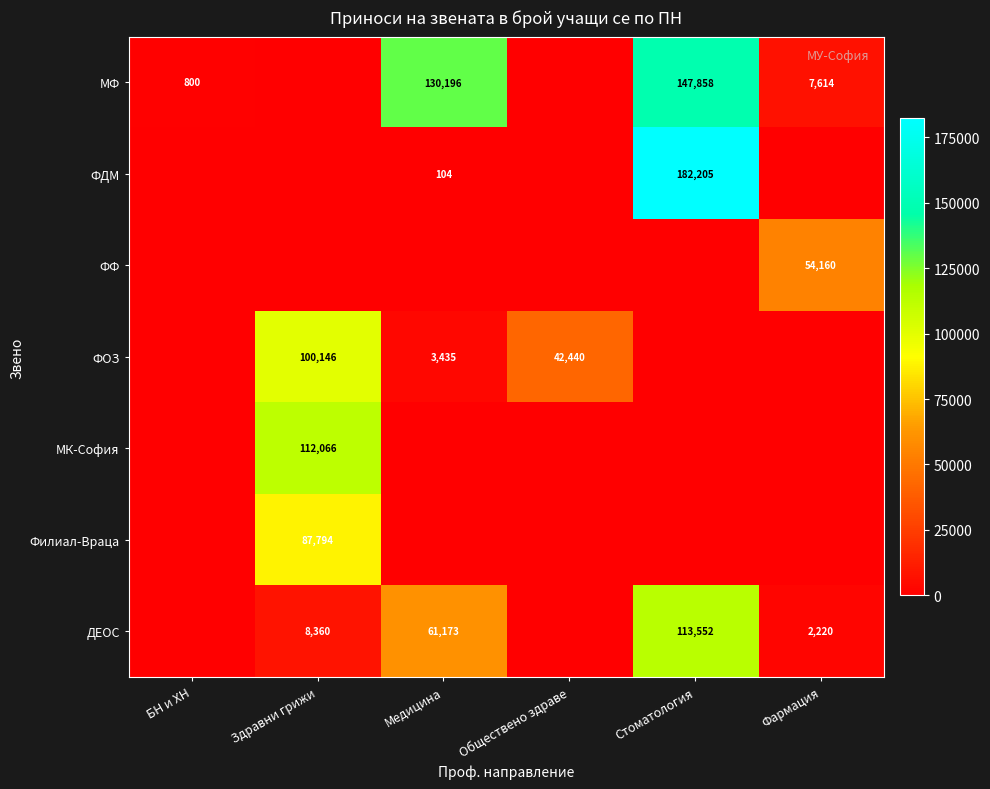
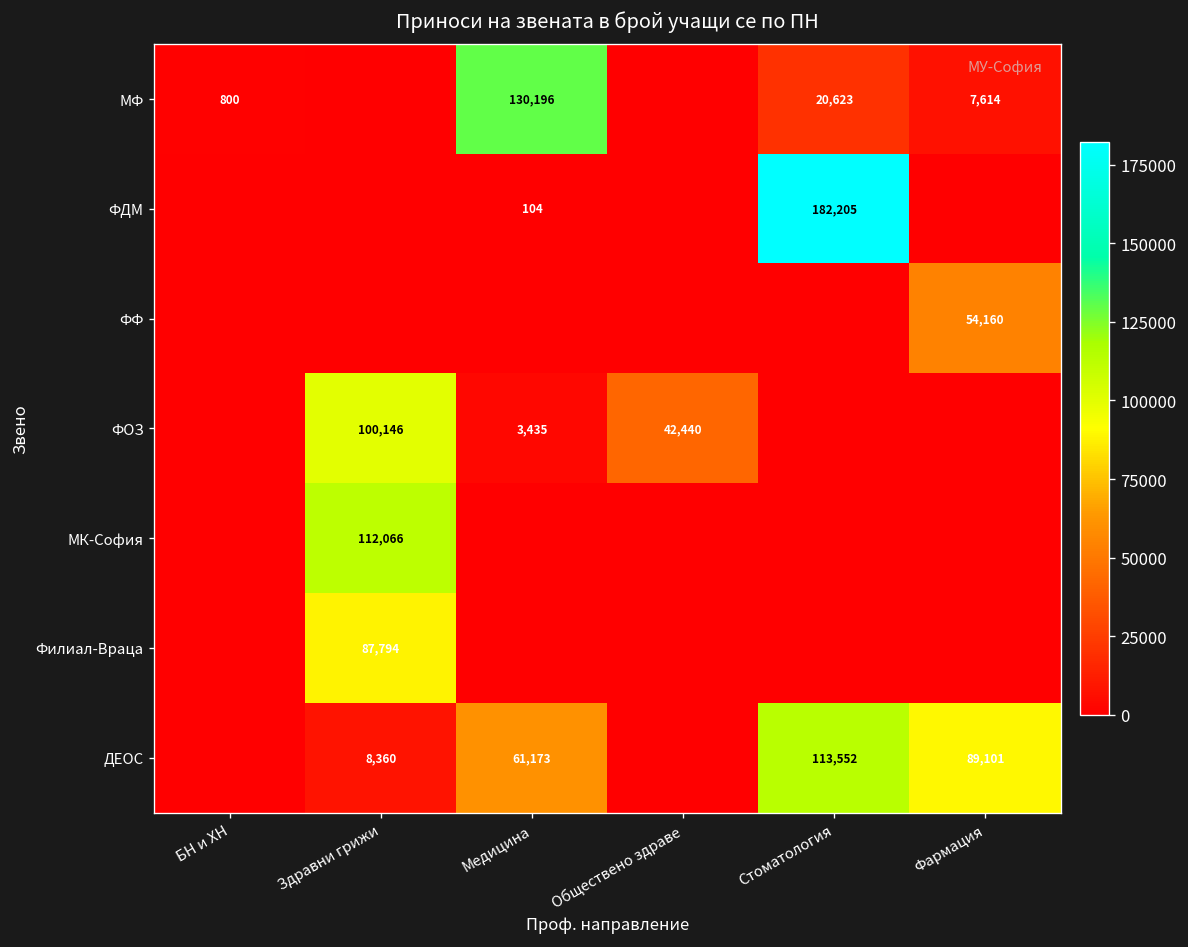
  {
    "МФ": {
      "БН и ХН": "800",
      "Медицина": "130,196",
-     "Стоматология": "147,858"
+     "Стоматология": "20,623"
    },
    "ФДМ": {
      "Медицина": "104",
      "Стоматология": "182,205"
    },
    "ФФ": {
      "Фармация": "54,160"
    },
    "ФОЗ": {
      "Здравни грижи": "100,146",
      "Медицина": "3,435",
      "Обществено здраве": "42,440"
    },
    "МК-София": {
      "Здравни грижи": "112,066"
    },
    "Филиал-Враца": {
      "Здравни грижи": "87,794"
    },
    "ДЕОС": {
      "Здравни грижи": "8,360",
      "Медицина": "61,173",
      "Стоматология": "113,552",
-     "Фармация": "2,220"
+     "Фармация": "89,101"
    }
  }
